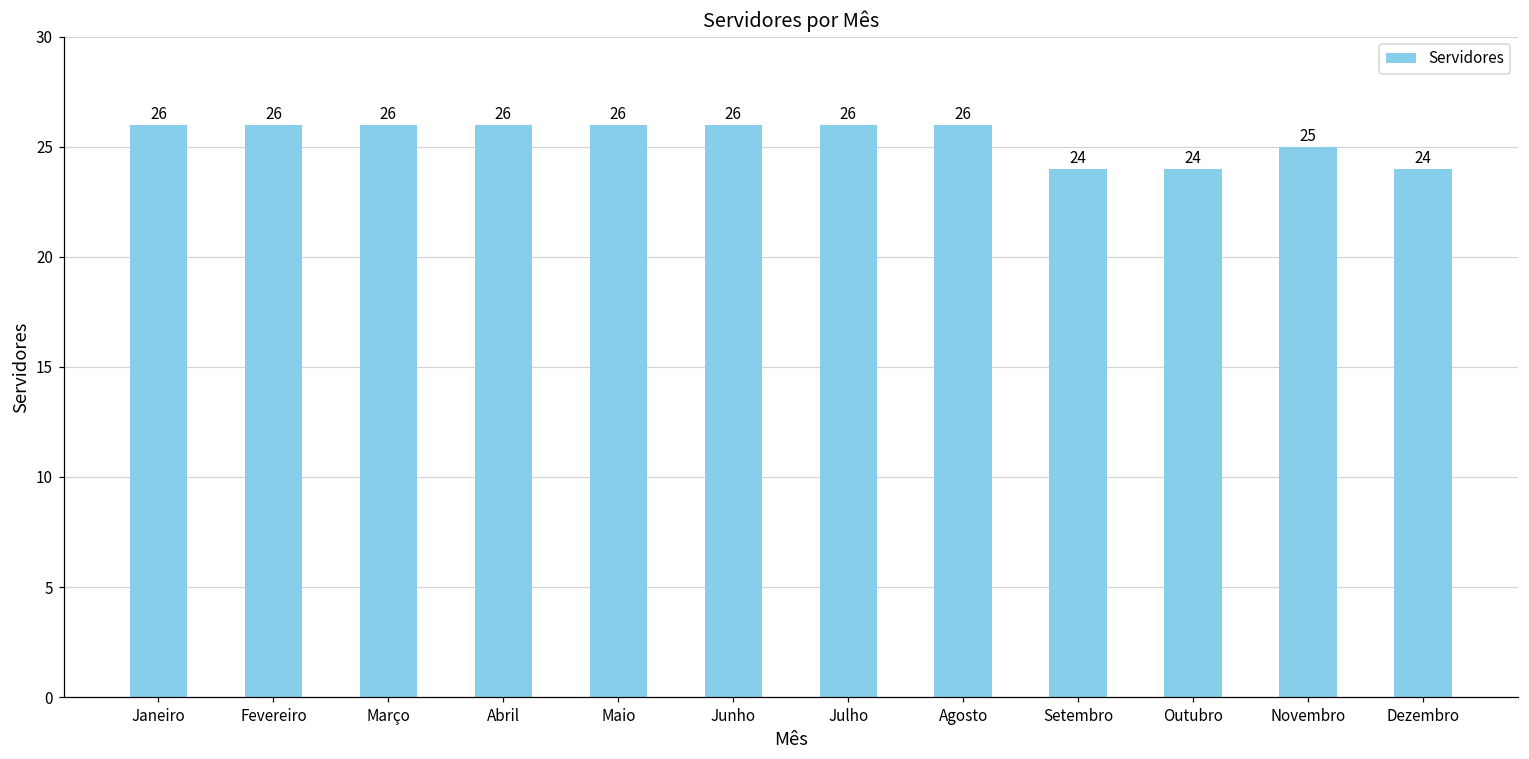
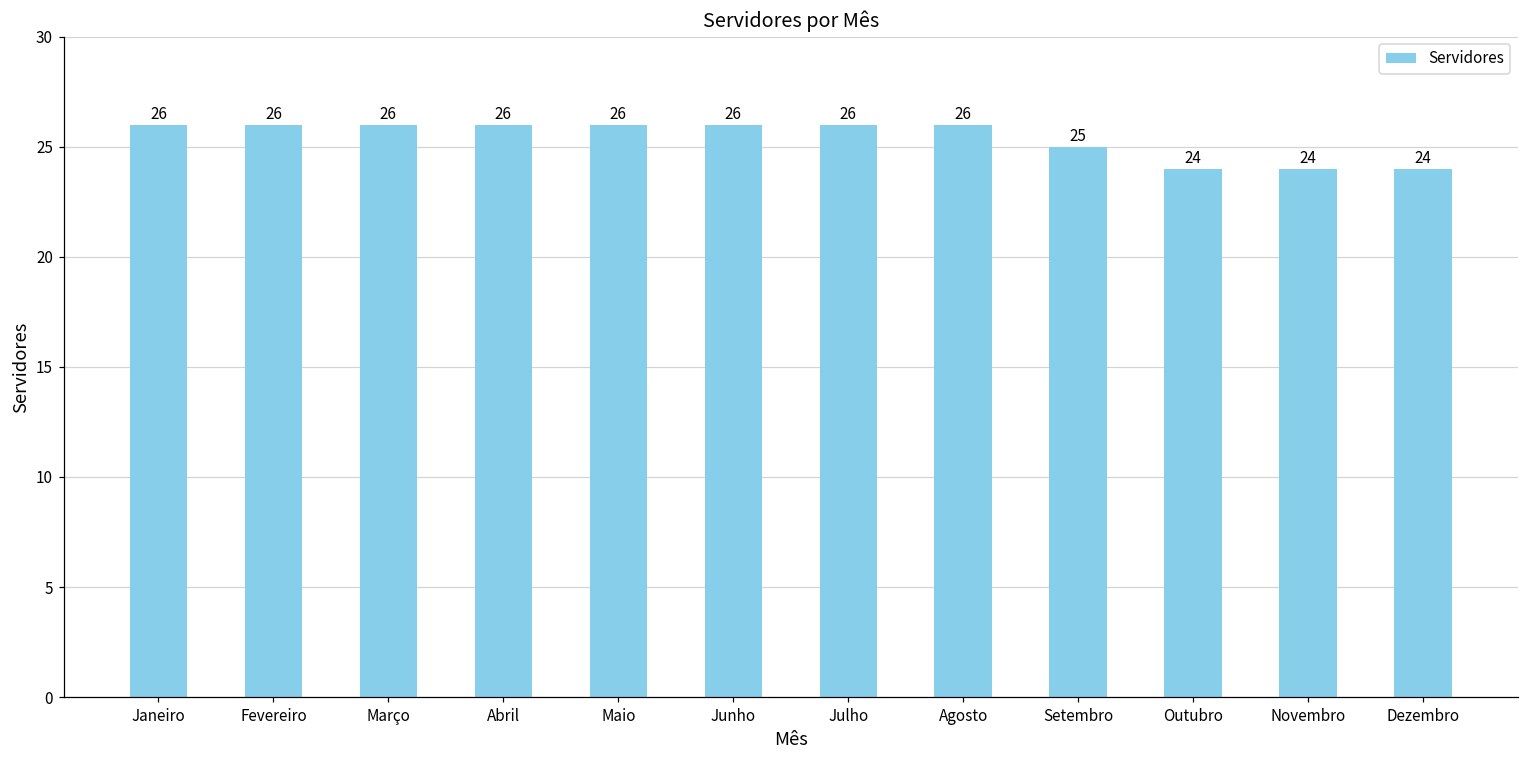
  {
    "Janeiro": 26,
    "Fevereiro": 26,
    "Março": 26,
    "Abril": 26,
    "Maio": 26,
    "Junho": 26,
    "Julho": 26,
    "Agosto": 26,
-   "Setembro": 24,
+   "Setembro": 25,
    "Outubro": 24,
-   "Novembro": 25,
+   "Novembro": 24,
    "Dezembro": 24
  }
